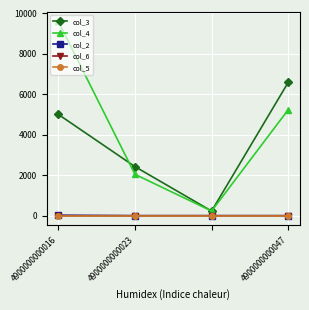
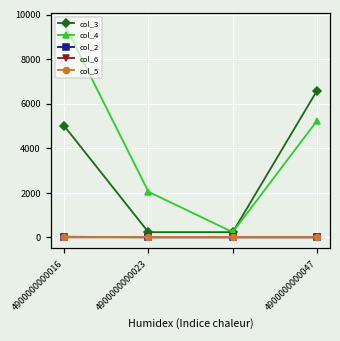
  {
    "col_3": {
      "4900000000016": 5000,
-     "4900000000023": 2400,
+     "4900000000023": 200,
      "4900000000047": 6600
    },
    "col_4": {
      "4900000000023": 2000,
      "4900000000047": 5200
    },
    "col_5": {
      "4900000000016": 0,
      "4900000000023": 0,
      "4900000000047": 0
    }
  }
